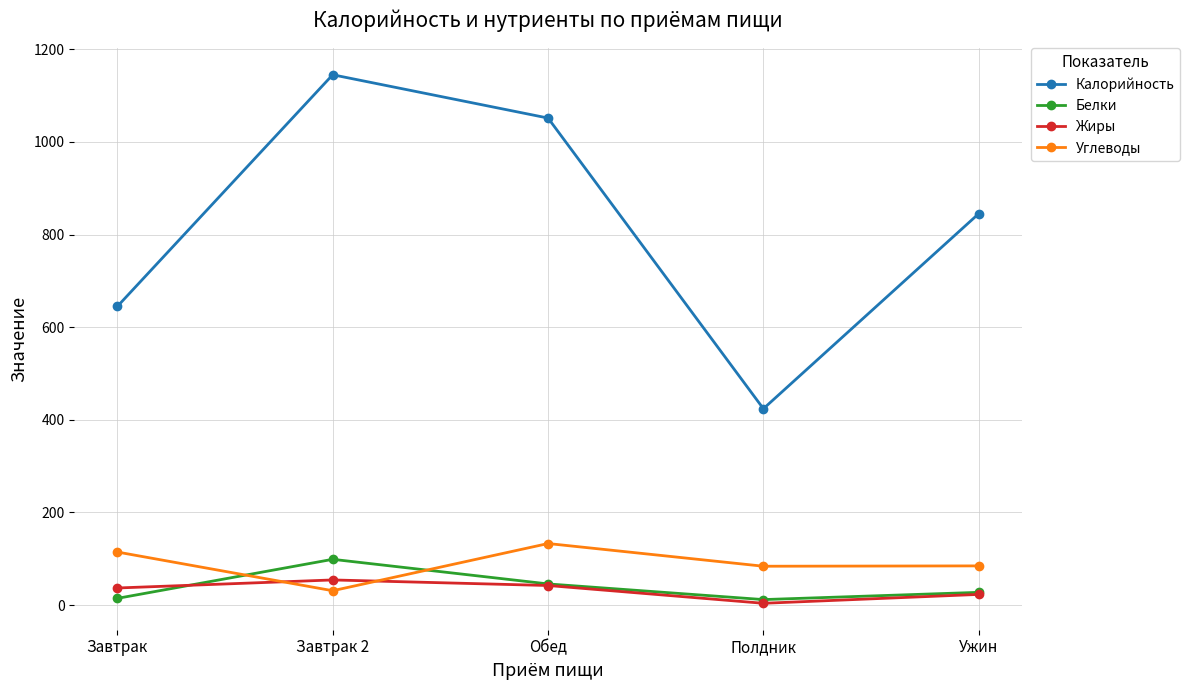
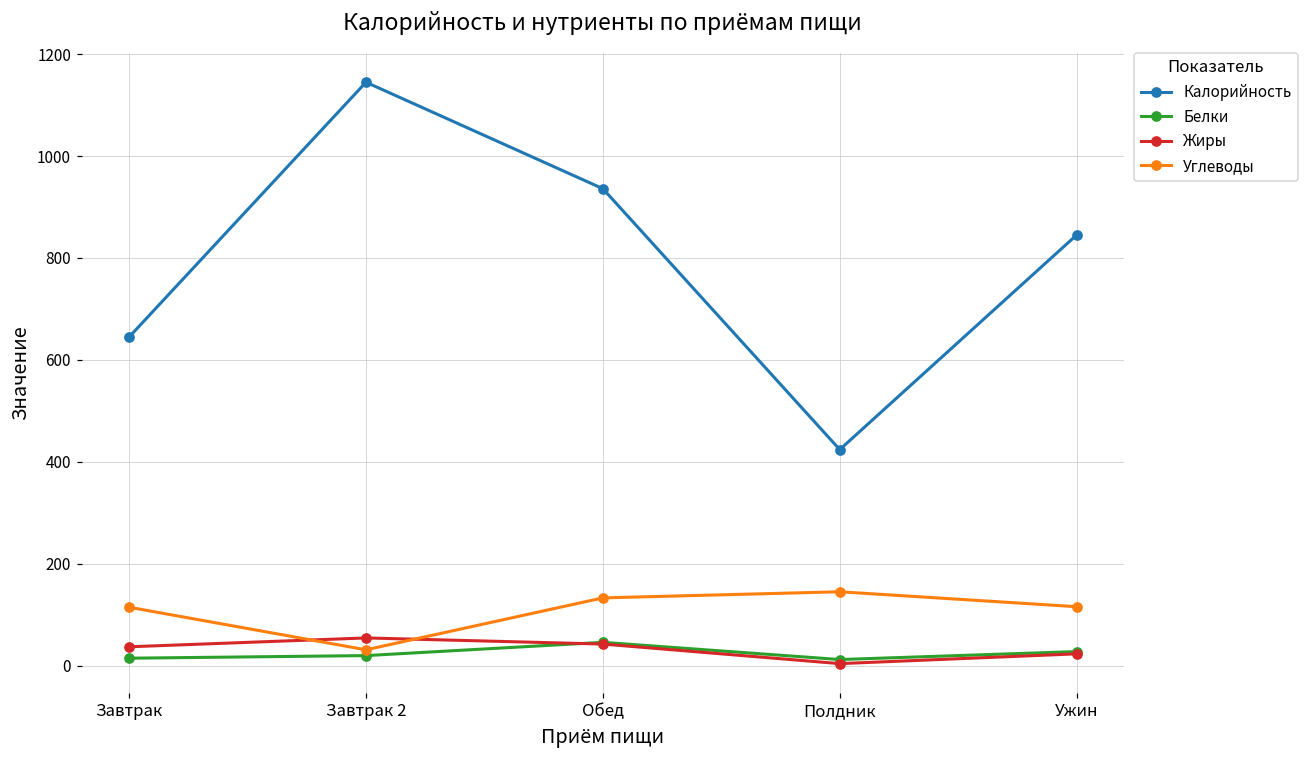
  {
    "Калорийность": {
      "Завтрак": 640,
      "Завтрак 2": 1140,
-     "Обед": 1050,
+     "Обед": 940,
      "Полдник": 420,
      "Ужин": 850
    },
    "Белки": {
      "Завтрак": 10,
-     "Завтрак 2": 100,
+     "Завтрак 2": 20,
      "Полдник": 10
    },
    "Жиры": {
      "Завтрак": 40,
      "Завтрак 2": 50,
      "Полдник": 0
    },
    "Углеводы": {
      "Завтрак": 110,
      "Завтрак 2": 30,
      "Обед": 130,
-     "Полдник": 80,
-     "Ужин": 80
+     "Полдник": 150,
+     "Ужин": 120
    }
  }
